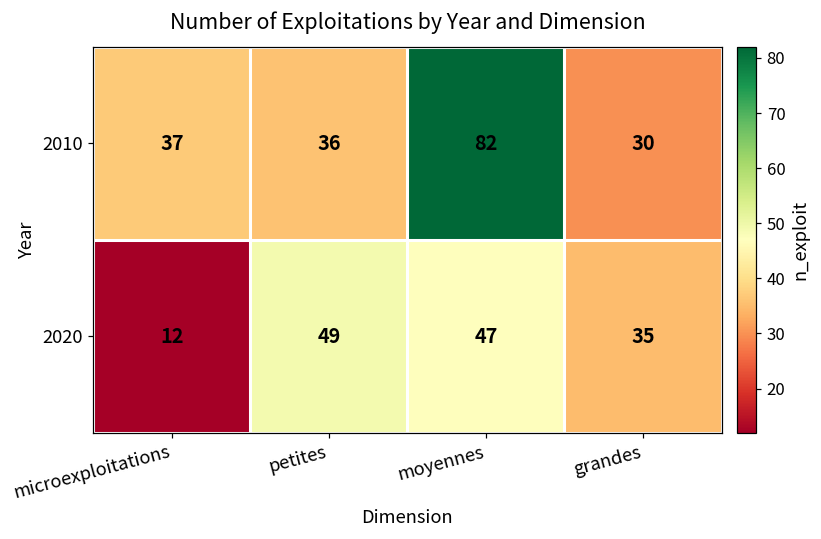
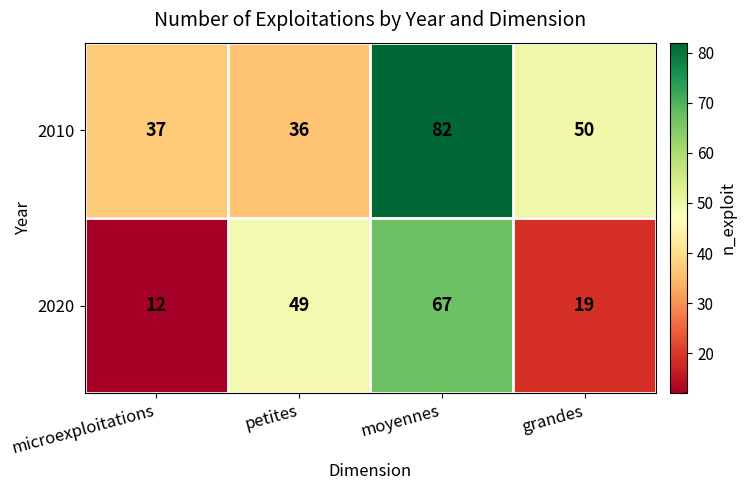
  {
    "2010": {
      "microexploitations": 37,
      "petites": 36,
      "moyennes": 82,
-     "grandes": 30
+     "grandes": 50
    },
    "2020": {
      "microexploitations": 12,
      "petites": 49,
-     "moyennes": 47,
-     "grandes": 35
+     "moyennes": 67,
+     "grandes": 19
    }
  }
